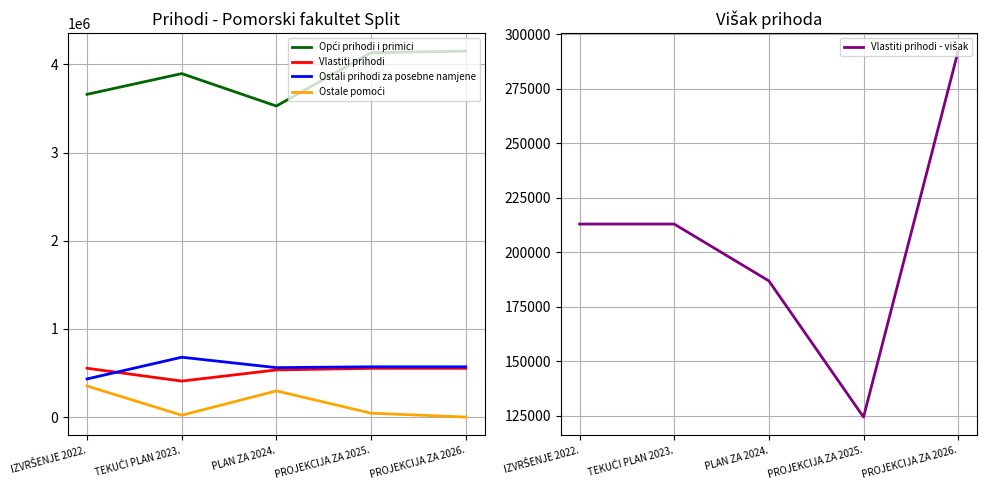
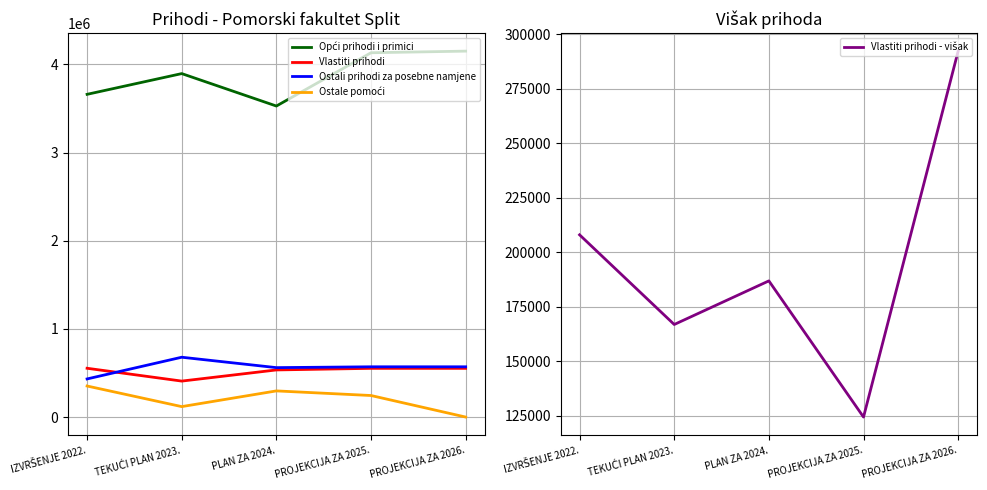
  {
    "Prihodi - Pomorski fakultet Split": {
      "Opći prihodi i primici": {
        "IZVRŠENJE 2022.": 3700000,
        "TEKUĆI PLAN 2023.": 3900000,
        "PLAN ZA 2024.": 3500000
      },
      "Vlastiti prihodi": {
        "IZVRŠENJE 2022.": 600000,
        "TEKUĆI PLAN 2023.": 400000
      },
      "Ostali prihodi za posebne namjene": {
        "IZVRŠENJE 2022.": 400000,
        "TEKUĆI PLAN 2023.": 700000
      },
      "Ostale pomoći": {
        "IZVRŠENJE 2022.": 400000,
-       "TEKUĆI PLAN 2023.": 0,
+       "TEKUĆI PLAN 2023.": 100000,
        "PLAN ZA 2024.": 300000,
-       "PROJEKCIJA ZA 2025.": 0,
+       "PROJEKCIJA ZA 2025.": 200000,
        "PROJEKCIJA ZA 2026.": 0
      }
    },
    "Višak prihoda": {
-     "IZVRŠENJE 2022.": 213000,
-     "TEKUĆI PLAN 2023.": 213000,
+     "IZVRŠENJE 2022.": 208000,
+     "TEKUĆI PLAN 2023.": 167000,
      "PLAN ZA 2024.": 187000,
      "PROJEKCIJA ZA 2025.": 124000
    }
  }
